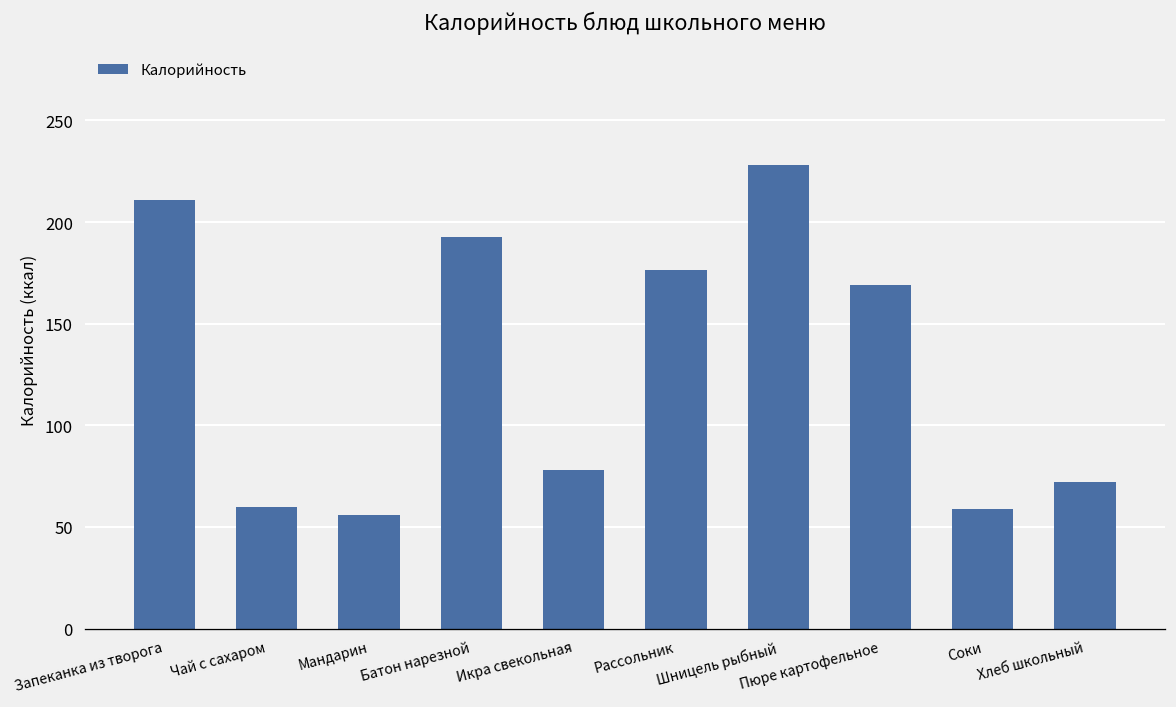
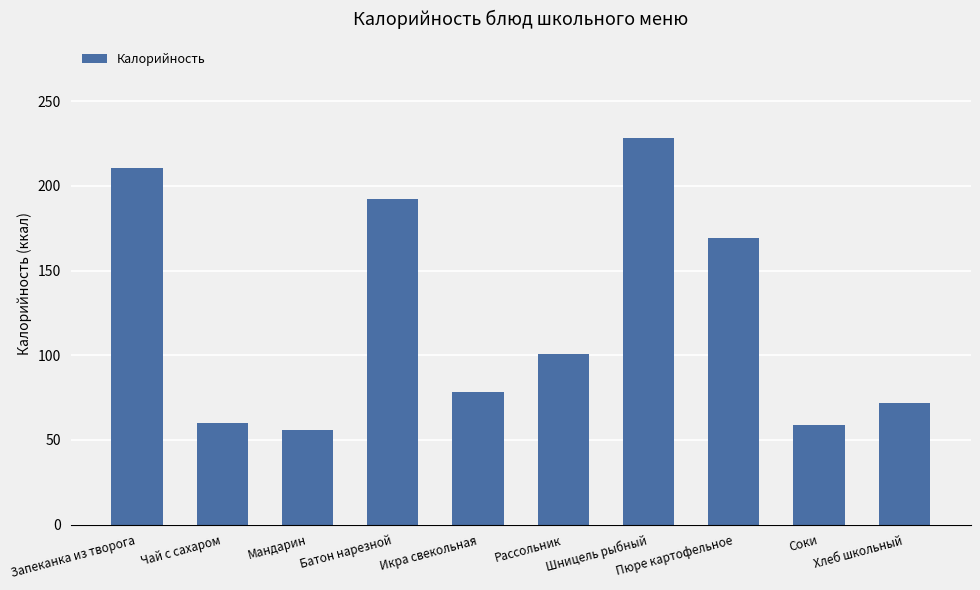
  {
    "Запеканка из творога": 211,
    "Чай с сахаром": 60,
    "Мандарин": 56,
    "Батон нарезной": 193,
    "Икра свекольная": 78,
-   "Рассольник": 177,
+   "Рассольник": 101,
    "Шницель рыбный": 228,
    "Пюре картофельное": 169,
    "Соки": 59,
    "Хлеб школьный": 72
  }
